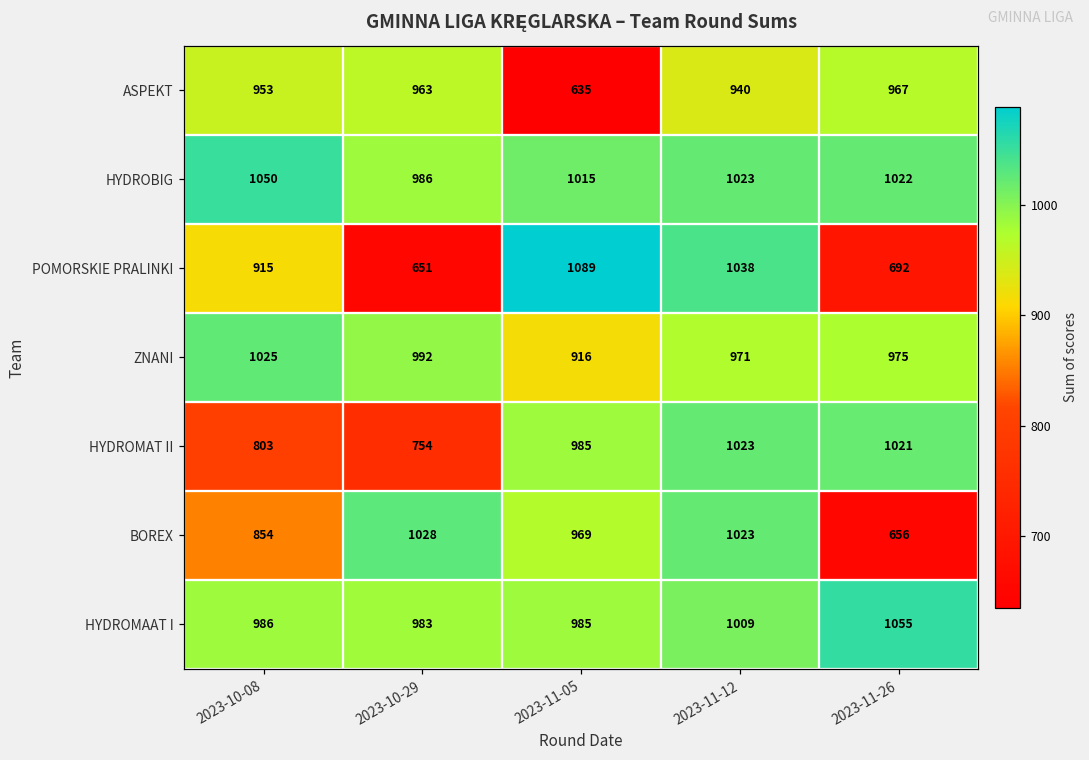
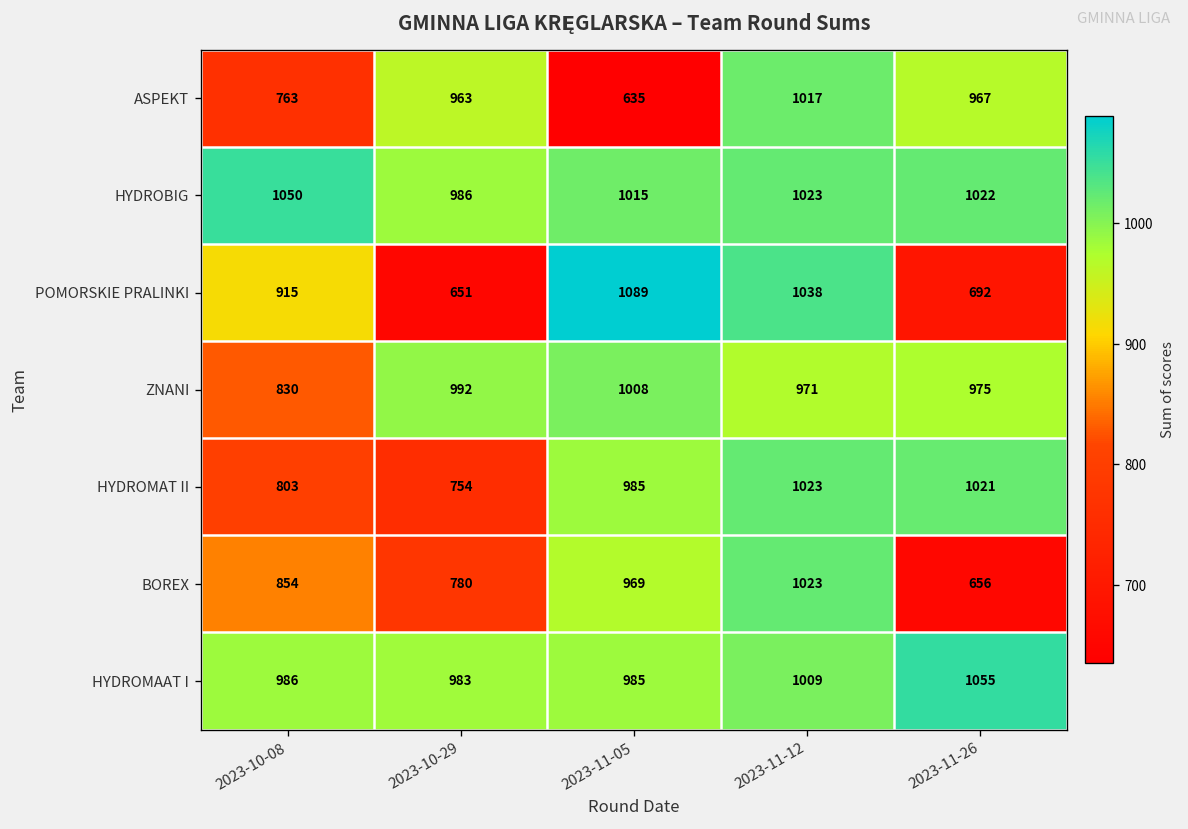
  {
    "ASPEKT": {
-     "2023-10-08": 953,
+     "2023-10-08": 763,
      "2023-10-29": 963,
      "2023-11-05": 635,
-     "2023-11-12": 940,
+     "2023-11-12": 1017,
      "2023-11-26": 967
    },
    "HYDROBIG": {
      "2023-10-08": 1050,
      "2023-10-29": 986,
      "2023-11-05": 1015,
      "2023-11-12": 1023,
      "2023-11-26": 1022
    },
    "POMORSKIE PRALINKI": {
      "2023-10-08": 915,
      "2023-10-29": 651,
      "2023-11-05": 1089,
      "2023-11-12": 1038,
      "2023-11-26": 692
    },
    "ZNANI": {
-     "2023-10-08": 1025,
+     "2023-10-08": 830,
      "2023-10-29": 992,
-     "2023-11-05": 916,
+     "2023-11-05": 1008,
      "2023-11-12": 971,
      "2023-11-26": 975
    },
    "HYDROMAT II": {
      "2023-10-08": 803,
      "2023-10-29": 754,
      "2023-11-05": 985,
      "2023-11-12": 1023,
      "2023-11-26": 1021
    },
    "BOREX": {
      "2023-10-08": 854,
-     "2023-10-29": 1028,
+     "2023-10-29": 780,
      "2023-11-05": 969,
      "2023-11-12": 1023,
      "2023-11-26": 656
    },
    "HYDROMAAT I": {
      "2023-10-08": 986,
      "2023-10-29": 983,
      "2023-11-05": 985,
      "2023-11-12": 1009,
      "2023-11-26": 1055
    }
  }
